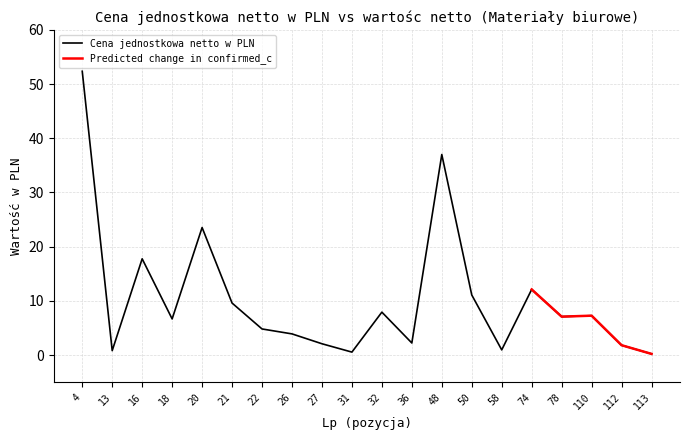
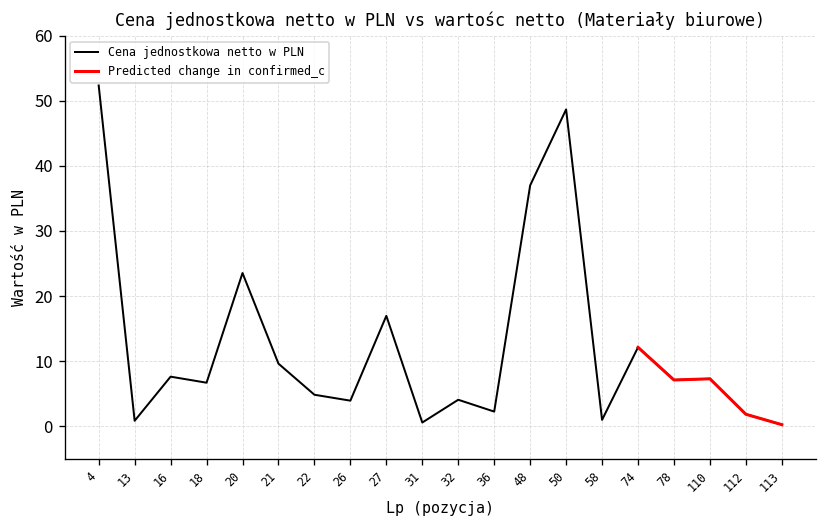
  {
    "Cena jednostkowa netto w PLN": {
      "4": 52,
      "13": 1,
-     "16": 18,
+     "16": 8,
      "18": 7,
      "20": 24,
      "21": 10,
      "22": 5,
      "26": 4,
-     "27": 2,
+     "27": 17,
      "31": 1,
-     "32": 8,
+     "32": 4,
      "36": 2,
      "48": 37,
-     "50": 11,
+     "50": 49,
      "58": 1
    }
  }
